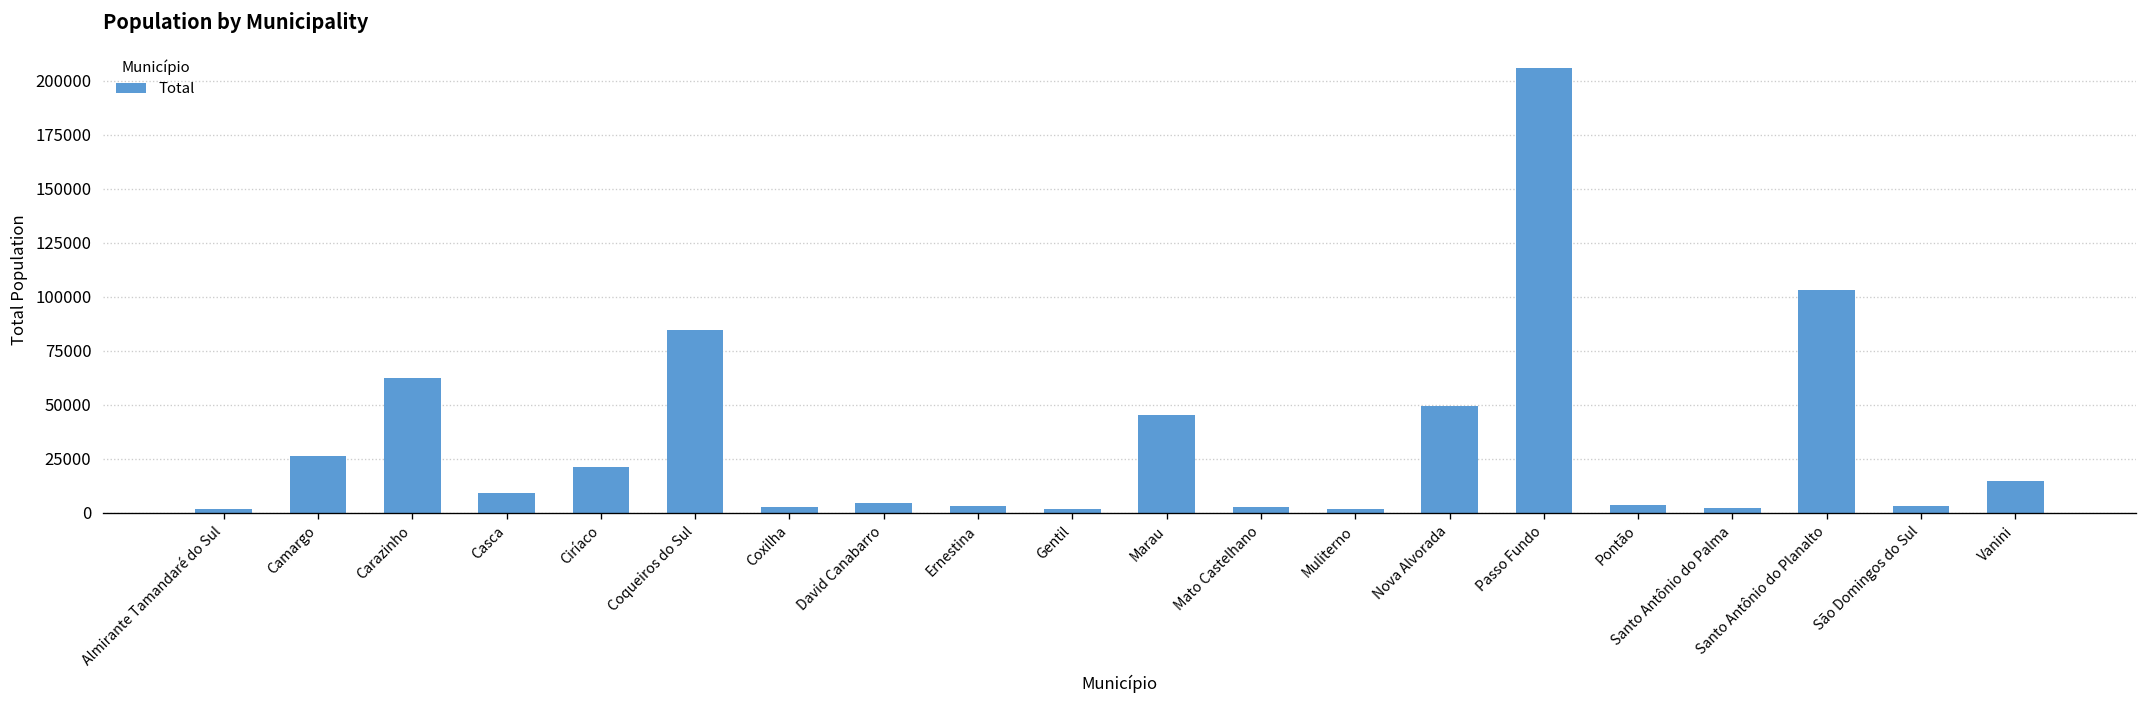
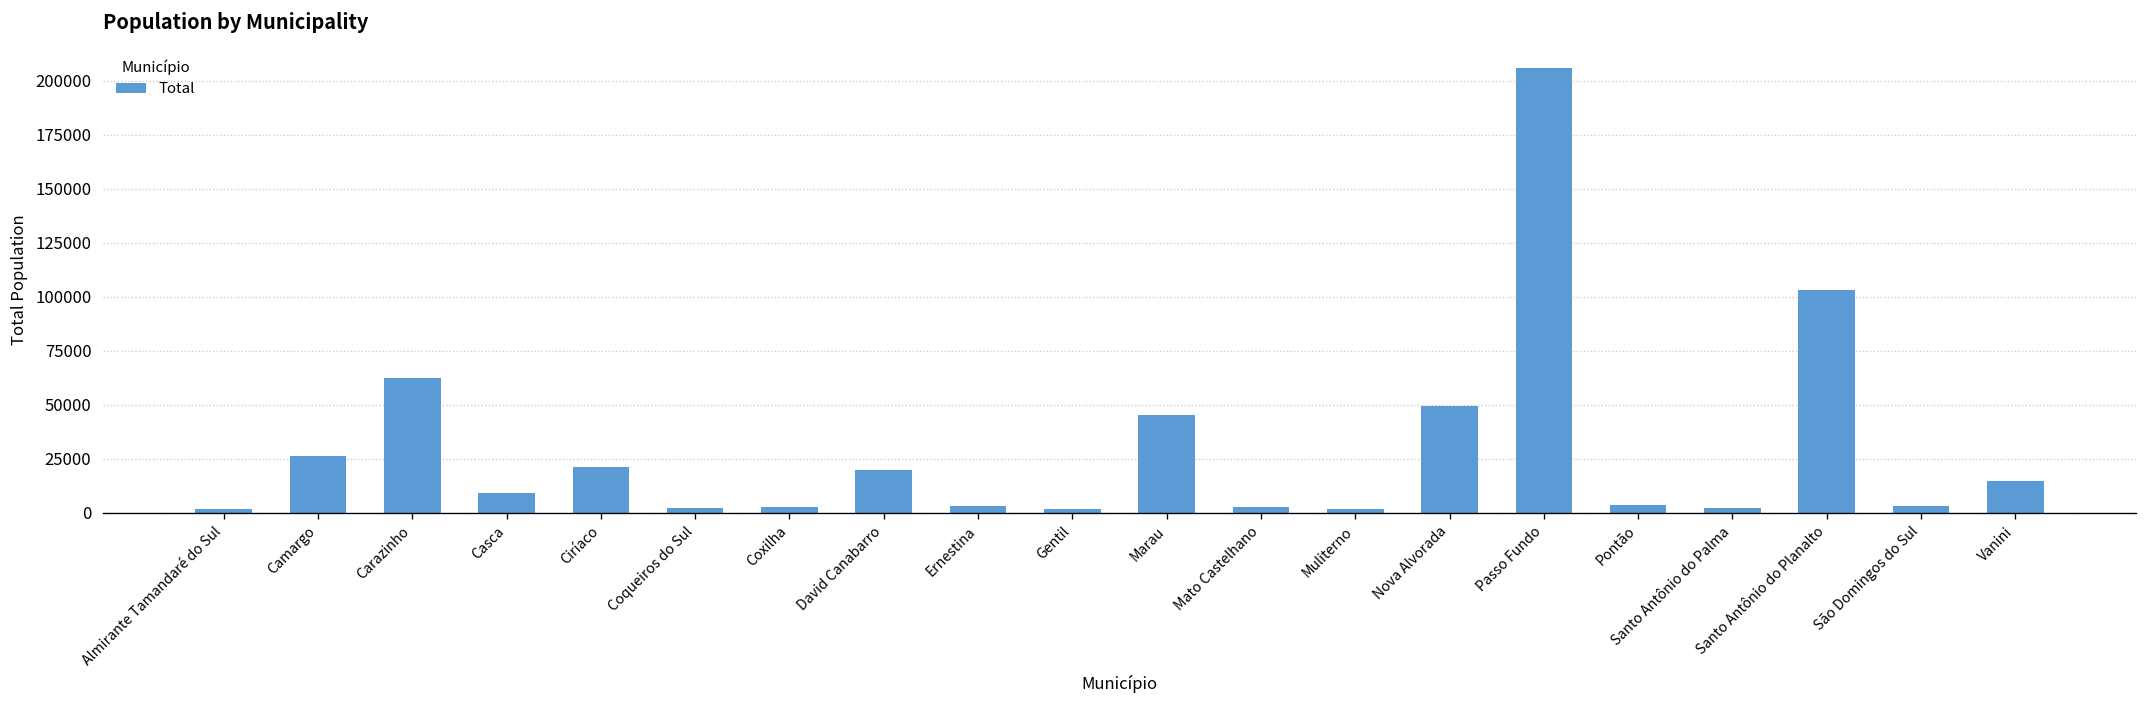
  {
    "Almirante Tamandaré do Sul": 2000,
    "Camargo": 26000,
    "Carazinho": 62000,
    "Casca": 9000,
    "Ciríaco": 21000,
-   "Coqueiros do Sul": 85000,
+   "Coqueiros do Sul": 2000,
    "Coxilha": 3000,
-   "David Canabarro": 5000,
+   "David Canabarro": 20000,
    "Ernestina": 3000,
    "Gentil": 2000,
    "Marau": 46000,
    "Mato Castelhano": 3000,
    "Muliterno": 2000,
    "Nova Alvorada": 49000,
    "Passo Fundo": 206000,
    "Pontão": 4000,
    "Santo Antônio do Palma": 2000,
    "Santo Antônio do Planalto": 103000,
    "São Domingos do Sul": 3000,
    "Vanini": 15000
  }
